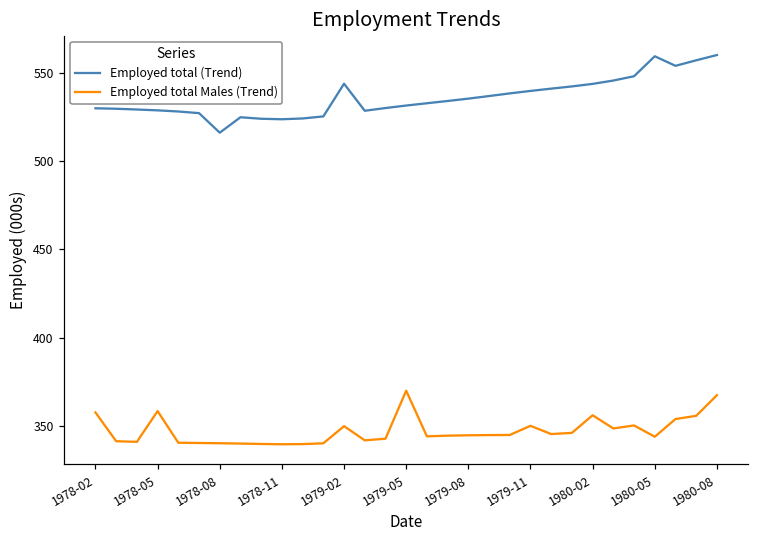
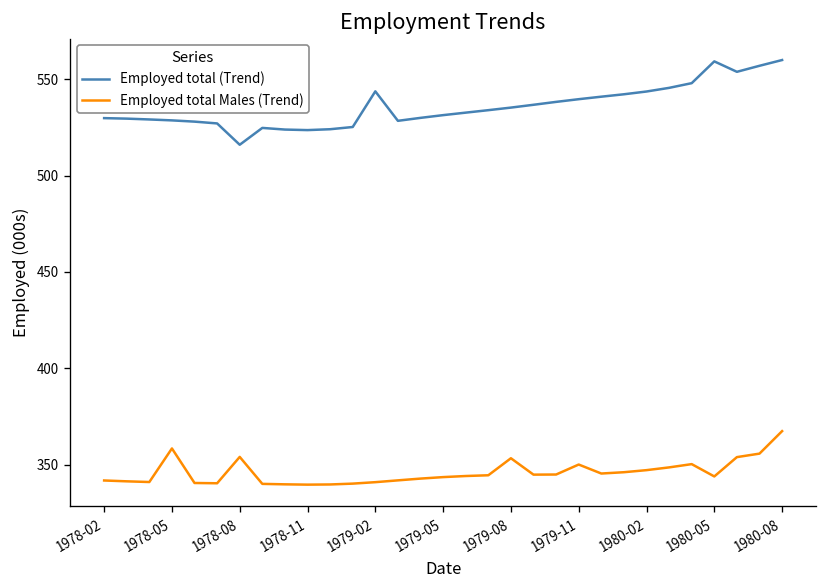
  {
    "Employed total (Trend)": {
      "1978-02": 530,
      "1978-05": 529,
      "1978-08": 516,
      "1978-11": 524,
      "1979-02": 544,
      "1979-05": 531,
      "1979-08": 535,
      "1979-11": 540,
      "1980-02": 544,
      "1980-05": 559,
      "1980-08": 560
    },
    "Employed total Males (Trend)": {
-     "1978-02": 358,
+     "1978-02": 342,
      "1978-05": 358,
-     "1978-08": 340,
+     "1978-08": 354,
      "1978-11": 340,
-     "1979-02": 350,
-     "1979-05": 370,
-     "1979-08": 345,
+     "1979-02": 341,
+     "1979-05": 344,
+     "1979-08": 353,
      "1979-11": 350,
-     "1980-02": 356,
+     "1980-02": 347,
      "1980-05": 344,
      "1980-08": 367
    }
  }
